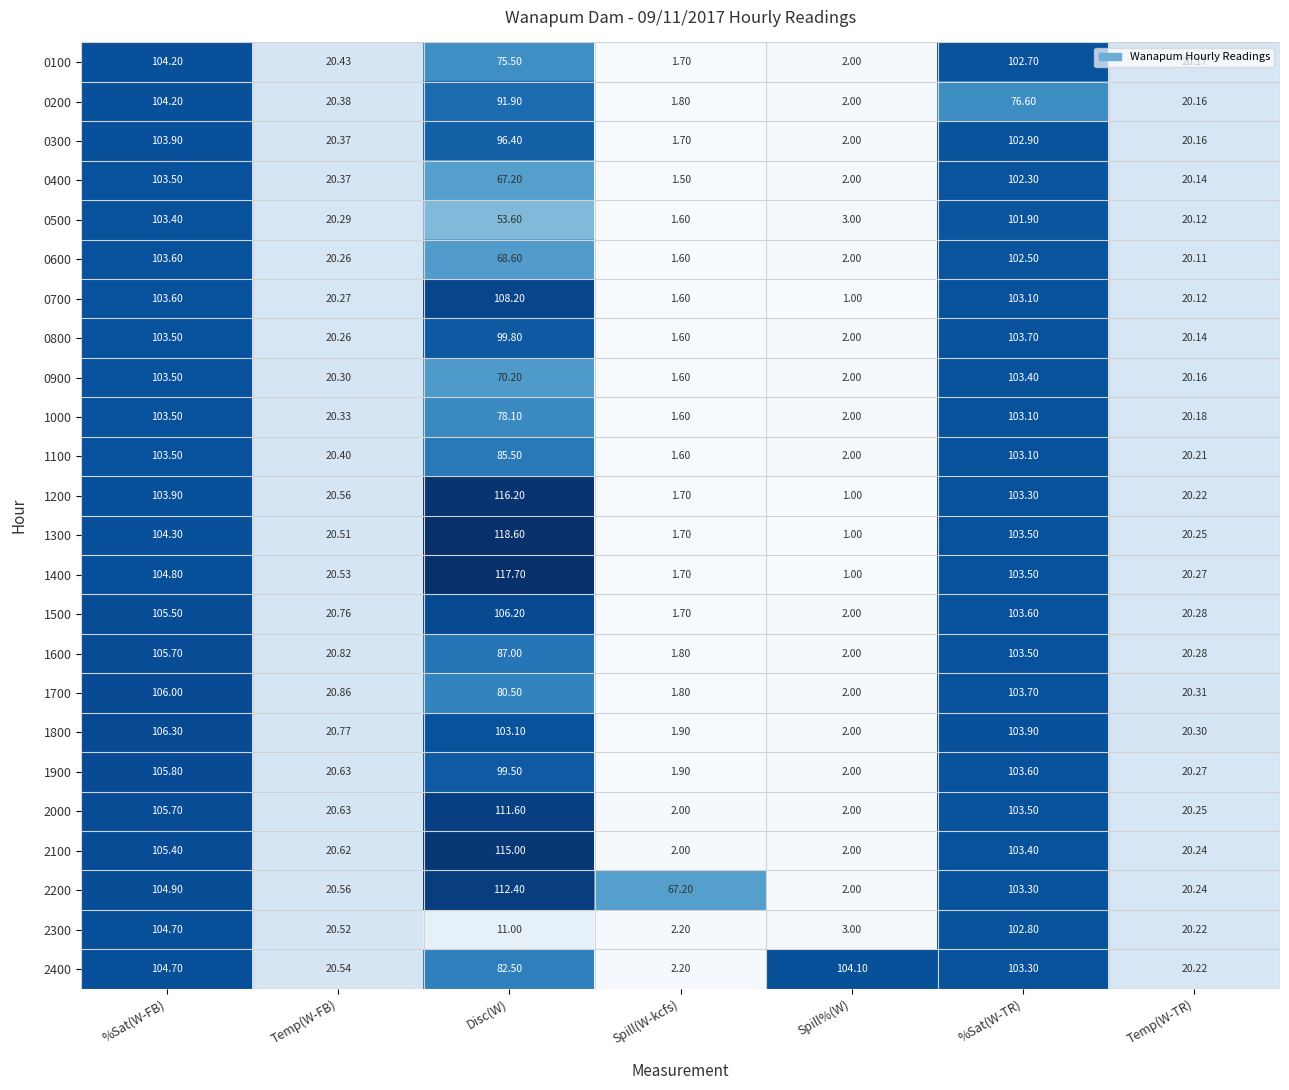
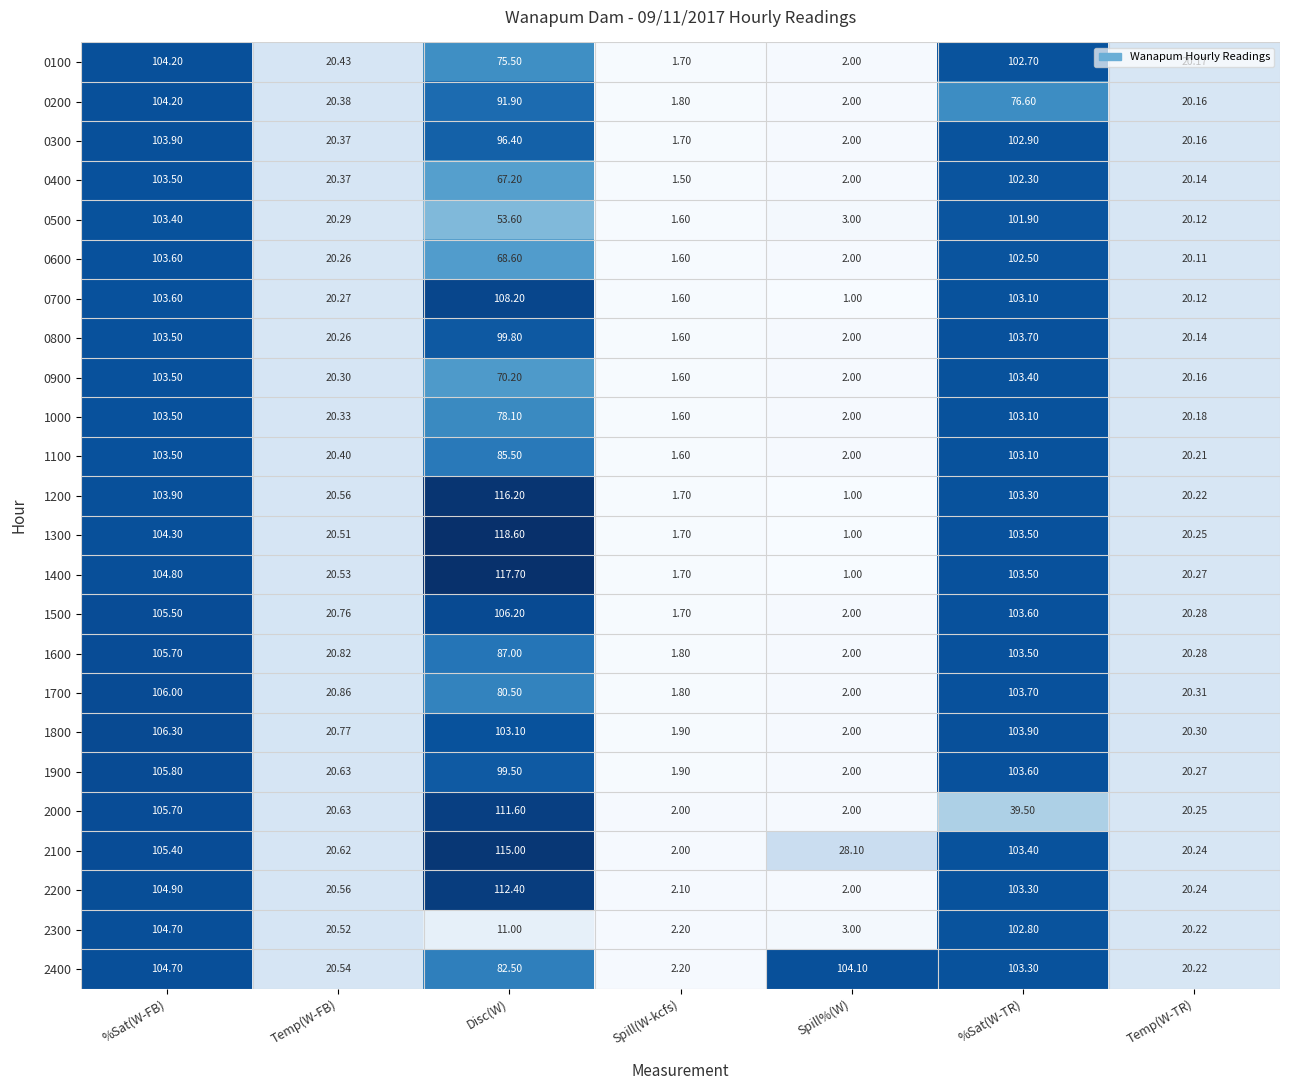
  {
    "0100": {
      "%Sat(W-FB)": 104.20,
      "Temp(W-FB)": 20.43,
      "Disc(W)": 75.50,
      "Spill(W-kcfs)": 1.70,
      "Spill%(W)": 2.00,
      "%Sat(W-TR)": 102.70
    },
    "0200": {
      "%Sat(W-FB)": 104.20,
      "Temp(W-FB)": 20.38,
      "Disc(W)": 91.90,
      "Spill(W-kcfs)": 1.80,
      "Spill%(W)": 2.00,
      "%Sat(W-TR)": 76.60,
      "Temp(W-TR)": 20.16
    },
    "0300": {
      "%Sat(W-FB)": 103.90,
      "Temp(W-FB)": 20.37,
      "Disc(W)": 96.40,
      "Spill(W-kcfs)": 1.70,
      "Spill%(W)": 2.00,
      "%Sat(W-TR)": 102.90,
      "Temp(W-TR)": 20.16
    },
    "0400": {
      "%Sat(W-FB)": 103.50,
      "Temp(W-FB)": 20.37,
      "Disc(W)": 67.20,
      "Spill(W-kcfs)": 1.50,
      "Spill%(W)": 2.00,
      "%Sat(W-TR)": 102.30,
      "Temp(W-TR)": 20.14
    },
    "0500": {
      "%Sat(W-FB)": 103.40,
      "Temp(W-FB)": 20.29,
      "Disc(W)": 53.60,
      "Spill(W-kcfs)": 1.60,
      "Spill%(W)": 3.00,
      "%Sat(W-TR)": 101.90,
      "Temp(W-TR)": 20.12
    },
    "0600": {
      "%Sat(W-FB)": 103.60,
      "Temp(W-FB)": 20.26,
      "Disc(W)": 68.60,
      "Spill(W-kcfs)": 1.60,
      "Spill%(W)": 2.00,
      "%Sat(W-TR)": 102.50,
      "Temp(W-TR)": 20.11
    },
    "0700": {
      "%Sat(W-FB)": 103.60,
      "Temp(W-FB)": 20.27,
      "Disc(W)": 108.20,
      "Spill(W-kcfs)": 1.60,
      "Spill%(W)": 1.00,
      "%Sat(W-TR)": 103.10,
      "Temp(W-TR)": 20.12
    },
    "0800": {
      "%Sat(W-FB)": 103.50,
      "Temp(W-FB)": 20.26,
      "Disc(W)": 99.80,
      "Spill(W-kcfs)": 1.60,
      "Spill%(W)": 2.00,
      "%Sat(W-TR)": 103.70,
      "Temp(W-TR)": 20.14
    },
    "0900": {
      "%Sat(W-FB)": 103.50,
      "Temp(W-FB)": 20.30,
      "Disc(W)": 70.20,
      "Spill(W-kcfs)": 1.60,
      "Spill%(W)": 2.00,
      "%Sat(W-TR)": 103.40,
      "Temp(W-TR)": 20.16
    },
    "1000": {
      "%Sat(W-FB)": 103.50,
      "Temp(W-FB)": 20.33,
      "Disc(W)": 78.10,
      "Spill(W-kcfs)": 1.60,
      "Spill%(W)": 2.00,
      "%Sat(W-TR)": 103.10,
      "Temp(W-TR)": 20.18
    },
    "1100": {
      "%Sat(W-FB)": 103.50,
      "Temp(W-FB)": 20.40,
      "Disc(W)": 85.50,
      "Spill(W-kcfs)": 1.60,
      "Spill%(W)": 2.00,
      "%Sat(W-TR)": 103.10,
      "Temp(W-TR)": 20.21
    },
    "1200": {
      "%Sat(W-FB)": 103.90,
      "Temp(W-FB)": 20.56,
      "Disc(W)": 116.20,
      "Spill(W-kcfs)": 1.70,
      "Spill%(W)": 1.00,
      "%Sat(W-TR)": 103.30,
      "Temp(W-TR)": 20.22
    },
    "1300": {
      "%Sat(W-FB)": 104.30,
      "Temp(W-FB)": 20.51,
      "Disc(W)": 118.60,
      "Spill(W-kcfs)": 1.70,
      "Spill%(W)": 1.00,
      "%Sat(W-TR)": 103.50,
      "Temp(W-TR)": 20.25
    },
    "1400": {
      "%Sat(W-FB)": 104.80,
      "Temp(W-FB)": 20.53,
      "Disc(W)": 117.70,
      "Spill(W-kcfs)": 1.70,
      "Spill%(W)": 1.00,
      "%Sat(W-TR)": 103.50,
      "Temp(W-TR)": 20.27
    },
    "1500": {
      "%Sat(W-FB)": 105.50,
      "Temp(W-FB)": 20.76,
      "Disc(W)": 106.20,
      "Spill(W-kcfs)": 1.70,
      "Spill%(W)": 2.00,
      "%Sat(W-TR)": 103.60,
      "Temp(W-TR)": 20.28
    },
    "1600": {
      "%Sat(W-FB)": 105.70,
      "Temp(W-FB)": 20.82,
      "Disc(W)": 87.00,
      "Spill(W-kcfs)": 1.80,
      "Spill%(W)": 2.00,
      "%Sat(W-TR)": 103.50,
      "Temp(W-TR)": 20.28
    },
    "1700": {
      "%Sat(W-FB)": 106.00,
      "Temp(W-FB)": 20.86,
      "Disc(W)": 80.50,
      "Spill(W-kcfs)": 1.80,
      "Spill%(W)": 2.00,
      "%Sat(W-TR)": 103.70,
      "Temp(W-TR)": 20.31
    },
    "1800": {
      "%Sat(W-FB)": 106.30,
      "Temp(W-FB)": 20.77,
      "Disc(W)": 103.10,
      "Spill(W-kcfs)": 1.90,
      "Spill%(W)": 2.00,
      "%Sat(W-TR)": 103.90,
      "Temp(W-TR)": 20.30
    },
    "1900": {
      "%Sat(W-FB)": 105.80,
      "Temp(W-FB)": 20.63,
      "Disc(W)": 99.50,
      "Spill(W-kcfs)": 1.90,
      "Spill%(W)": 2.00,
      "%Sat(W-TR)": 103.60,
      "Temp(W-TR)": 20.27
    },
    "2000": {
      "%Sat(W-FB)": 105.70,
      "Temp(W-FB)": 20.63,
      "Disc(W)": 111.60,
      "Spill(W-kcfs)": 2.00,
      "Spill%(W)": 2.00,
-     "%Sat(W-TR)": 103.50,
+     "%Sat(W-TR)": 39.50,
      "Temp(W-TR)": 20.25
    },
    "2100": {
      "%Sat(W-FB)": 105.40,
      "Temp(W-FB)": 20.62,
      "Disc(W)": 115.00,
      "Spill(W-kcfs)": 2.00,
-     "Spill%(W)": 2.00,
+     "Spill%(W)": 28.10,
      "%Sat(W-TR)": 103.40,
      "Temp(W-TR)": 20.24
    },
    "2200": {
      "%Sat(W-FB)": 104.90,
      "Temp(W-FB)": 20.56,
      "Disc(W)": 112.40,
-     "Spill(W-kcfs)": 67.20,
+     "Spill(W-kcfs)": 2.10,
      "Spill%(W)": 2.00,
      "%Sat(W-TR)": 103.30,
      "Temp(W-TR)": 20.24
    },
    "2300": {
      "%Sat(W-FB)": 104.70,
      "Temp(W-FB)": 20.52,
      "Disc(W)": 11.00,
      "Spill(W-kcfs)": 2.20,
      "Spill%(W)": 3.00,
      "%Sat(W-TR)": 102.80,
      "Temp(W-TR)": 20.22
    },
    "2400": {
      "%Sat(W-FB)": 104.70,
      "Temp(W-FB)": 20.54,
      "Disc(W)": 82.50,
      "Spill(W-kcfs)": 2.20,
      "Spill%(W)": 104.10,
      "%Sat(W-TR)": 103.30,
      "Temp(W-TR)": 20.22
    }
  }
